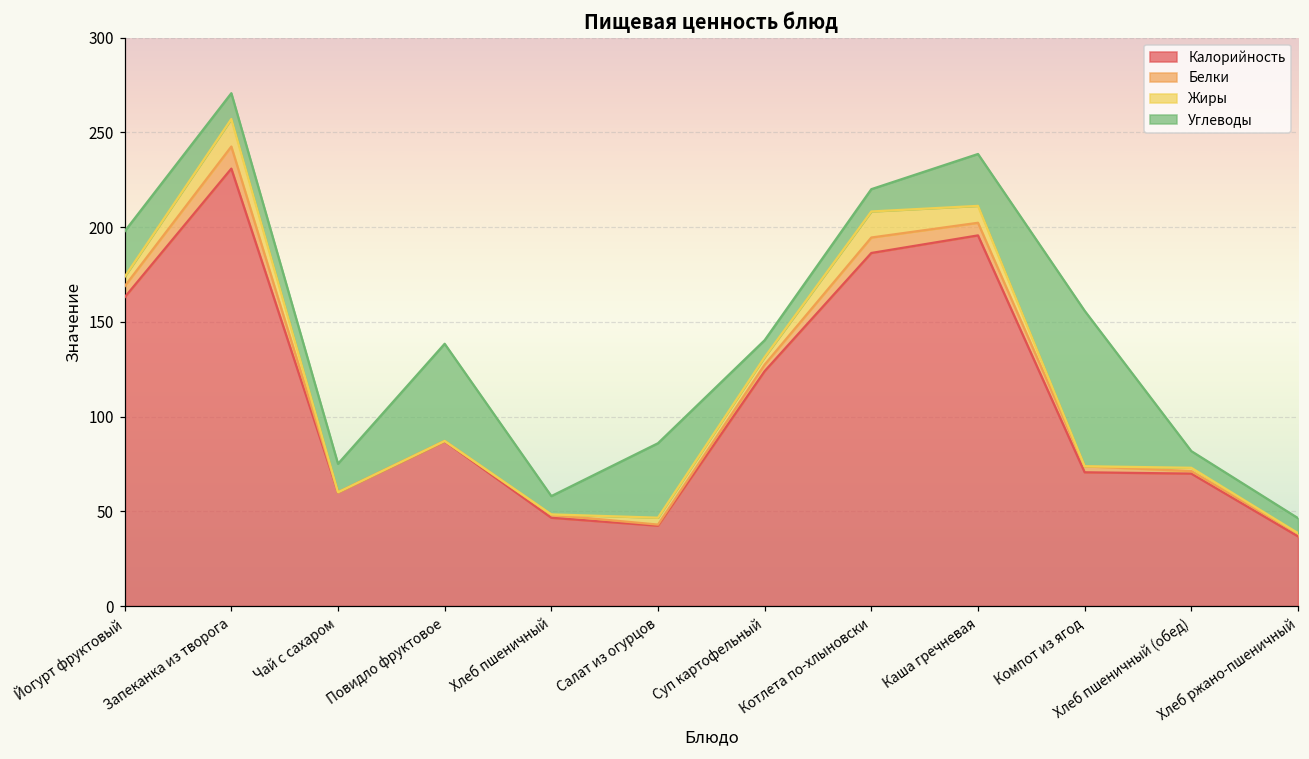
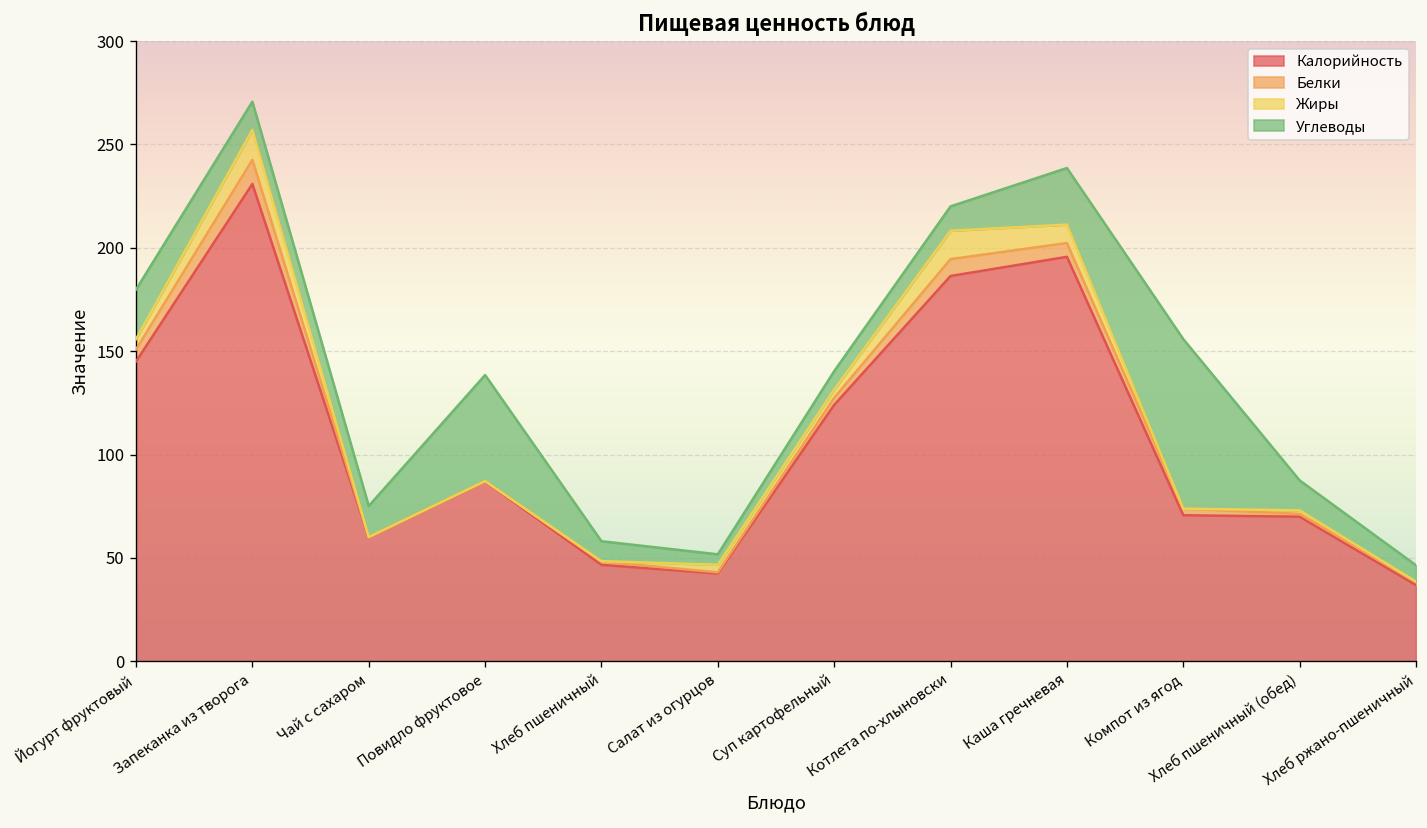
  {
    "Калорийность": {
-     "Йогурт фруктовый": 163,
+     "Йогурт фруктовый": 145,
      "Запеканка из творога": 231,
      "Хлеб пшеничный": 47,
      "Суп картофельный": 124,
      "Котлета по-хлыновски": 186,
      "Каша гречневая": 196,
      "Компот из ягод": 71
    },
    "Углеводы": {
      "Йогурт фруктовый": 24,
      "Запеканка из творога": 14,
      "Чай с сахаром": 15,
      "Повидло фруктовое": 51,
      "Хлеб пшеничный": 10,
-     "Салат из огурцов": 39,
+     "Салат из огурцов": 5,
      "Суп картофельный": 9,
      "Котлета по-хлыновски": 12,
      "Каша гречневая": 27,
      "Компот из ягод": 82,
-     "Хлеб пшеничный (обед)": 9,
+     "Хлеб пшеничный (обед)": 14,
      "Хлеб ржано-пшеничный": 8
    }
  }
